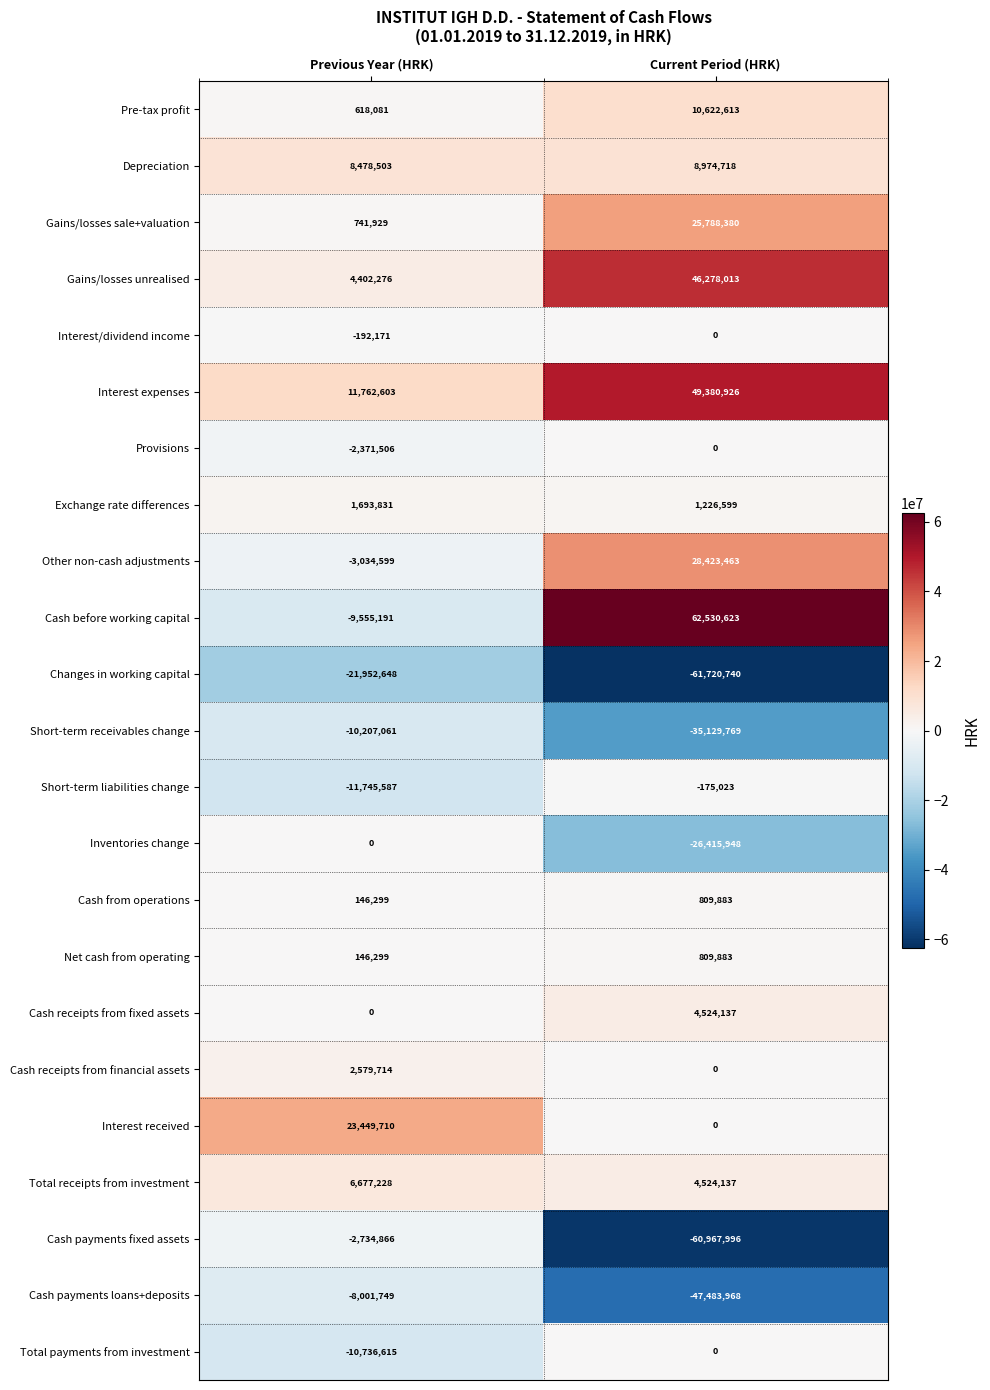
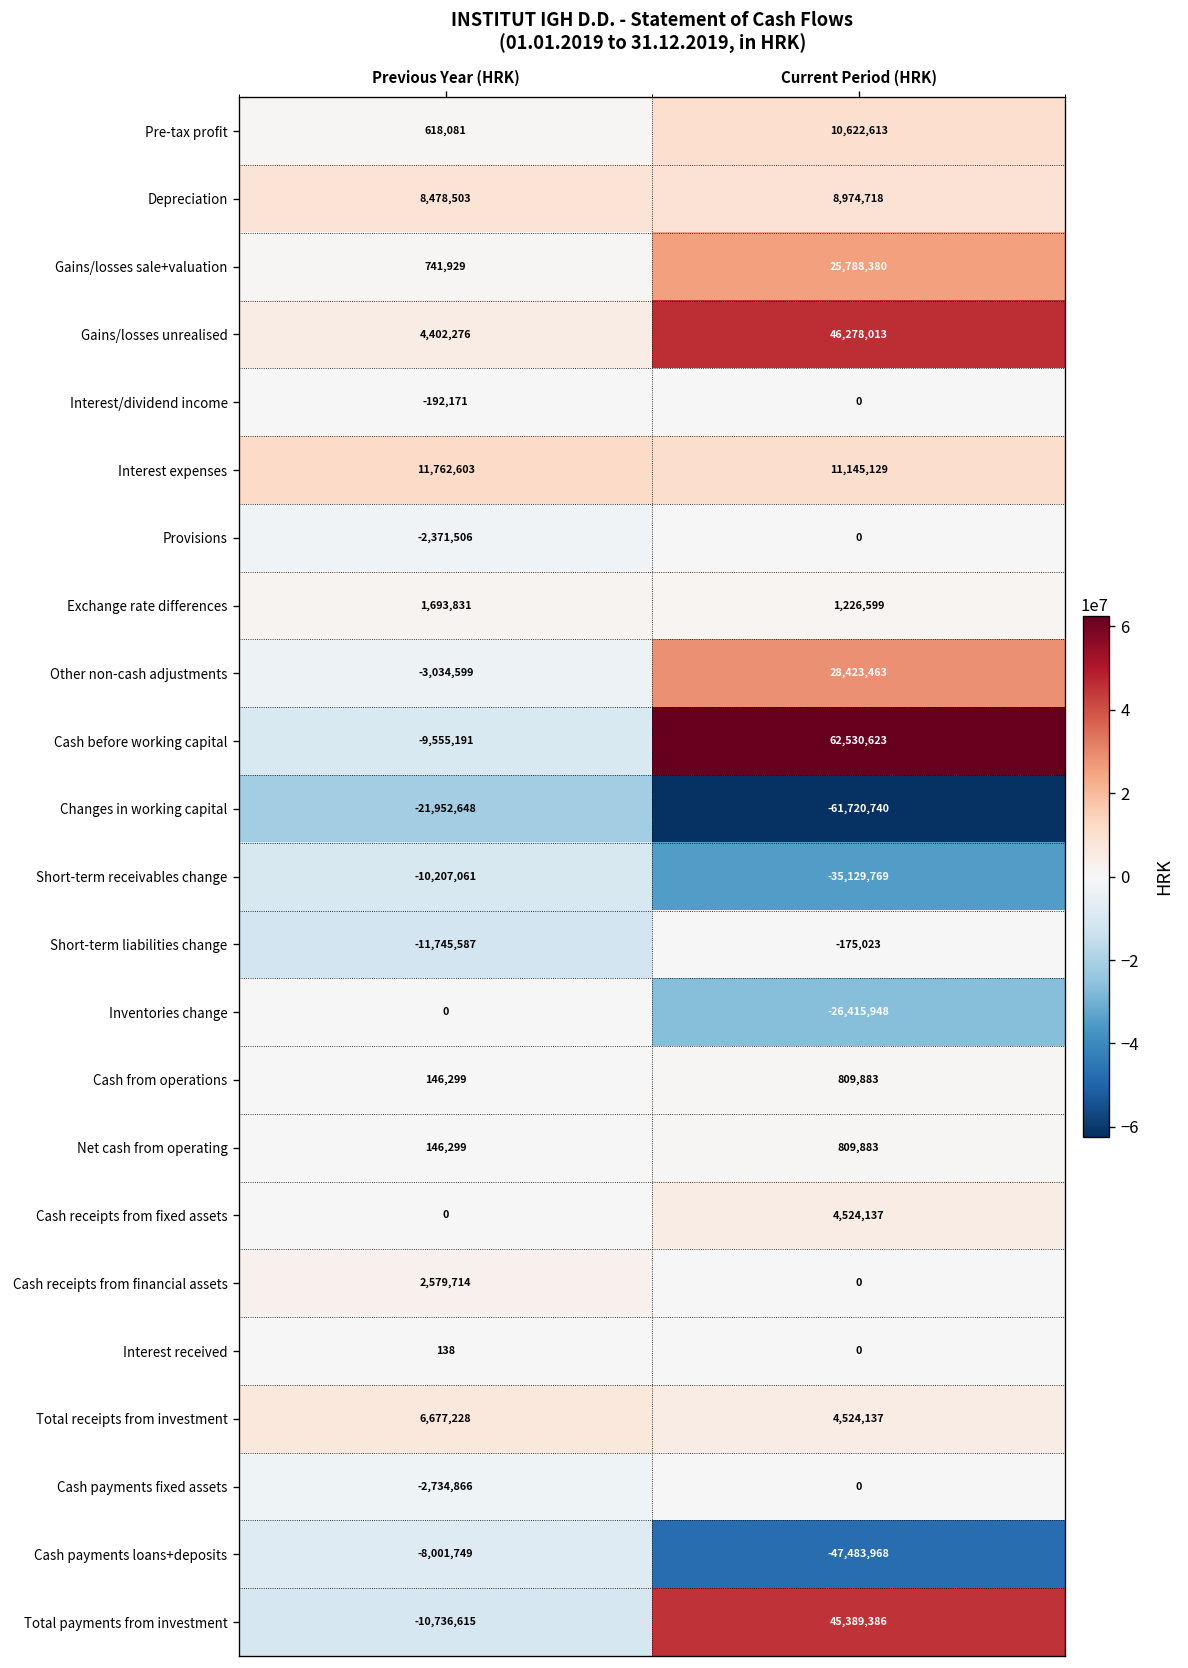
  {
    "Pre-tax profit": {
      "Previous Year (HRK)": "618,081",
      "Current Period (HRK)": "10,622,613"
    },
    "Depreciation": {
      "Previous Year (HRK)": "8,478,503",
      "Current Period (HRK)": "8,974,718"
    },
    "Gains/losses sale+valuation": {
      "Previous Year (HRK)": "741,929",
      "Current Period (HRK)": "25,788,380"
    },
    "Gains/losses unrealised": {
      "Previous Year (HRK)": "4,402,276",
      "Current Period (HRK)": "46,278,013"
    },
    "Interest/dividend income": {
      "Previous Year (HRK)": "-192,171",
      "Current Period (HRK)": "0"
    },
    "Interest expenses": {
      "Previous Year (HRK)": "11,762,603",
-     "Current Period (HRK)": "49,380,926"
+     "Current Period (HRK)": "11,145,129"
    },
    "Provisions": {
      "Previous Year (HRK)": "-2,371,506",
      "Current Period (HRK)": "0"
    },
    "Exchange rate differences": {
      "Previous Year (HRK)": "1,693,831",
      "Current Period (HRK)": "1,226,599"
    },
    "Other non-cash adjustments": {
      "Previous Year (HRK)": "-3,034,599",
      "Current Period (HRK)": "28,423,463"
    },
    "Cash before working capital": {
      "Previous Year (HRK)": "-9,555,191",
      "Current Period (HRK)": "62,530,623"
    },
    "Changes in working capital": {
      "Previous Year (HRK)": "-21,952,648",
      "Current Period (HRK)": "-61,720,740"
    },
    "Short-term receivables change": {
      "Previous Year (HRK)": "-10,207,061",
      "Current Period (HRK)": "-35,129,769"
    },
    "Short-term liabilities change": {
      "Previous Year (HRK)": "-11,745,587",
      "Current Period (HRK)": "-175,023"
    },
    "Inventories change": {
      "Previous Year (HRK)": "0",
      "Current Period (HRK)": "-26,415,948"
    },
    "Cash from operations": {
      "Previous Year (HRK)": "146,299",
      "Current Period (HRK)": "809,883"
    },
    "Net cash from operating": {
      "Previous Year (HRK)": "146,299",
      "Current Period (HRK)": "809,883"
    },
    "Cash receipts from fixed assets": {
      "Previous Year (HRK)": "0",
      "Current Period (HRK)": "4,524,137"
    },
    "Cash receipts from financial assets": {
      "Previous Year (HRK)": "2,579,714",
      "Current Period (HRK)": "0"
    },
    "Interest received": {
-     "Previous Year (HRK)": "23,449,710",
+     "Previous Year (HRK)": "138",
      "Current Period (HRK)": "0"
    },
    "Total receipts from investment": {
      "Previous Year (HRK)": "6,677,228",
      "Current Period (HRK)": "4,524,137"
    },
    "Cash payments fixed assets": {
      "Previous Year (HRK)": "-2,734,866",
-     "Current Period (HRK)": "-60,967,996"
+     "Current Period (HRK)": "0"
    },
    "Cash payments loans+deposits": {
      "Previous Year (HRK)": "-8,001,749",
      "Current Period (HRK)": "-47,483,968"
    },
    "Total payments from investment": {
      "Previous Year (HRK)": "-10,736,615",
-     "Current Period (HRK)": "0"
+     "Current Period (HRK)": "45,389,386"
    }
  }
